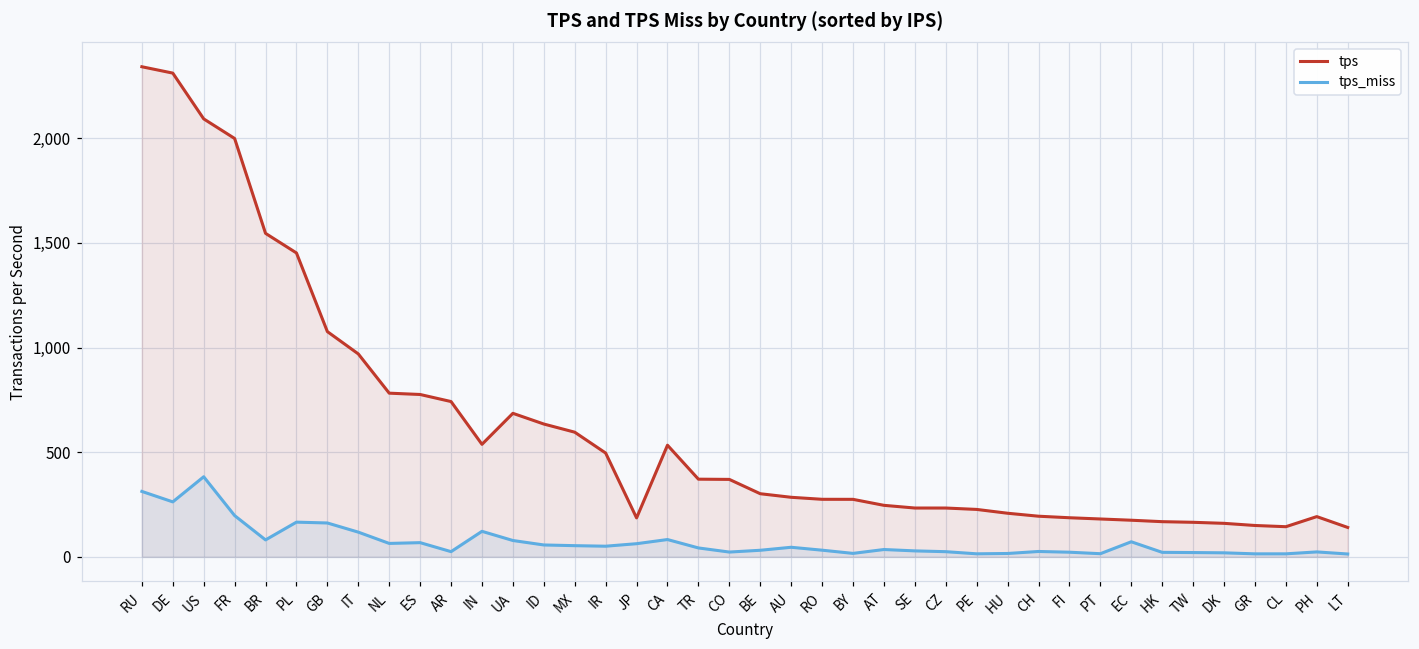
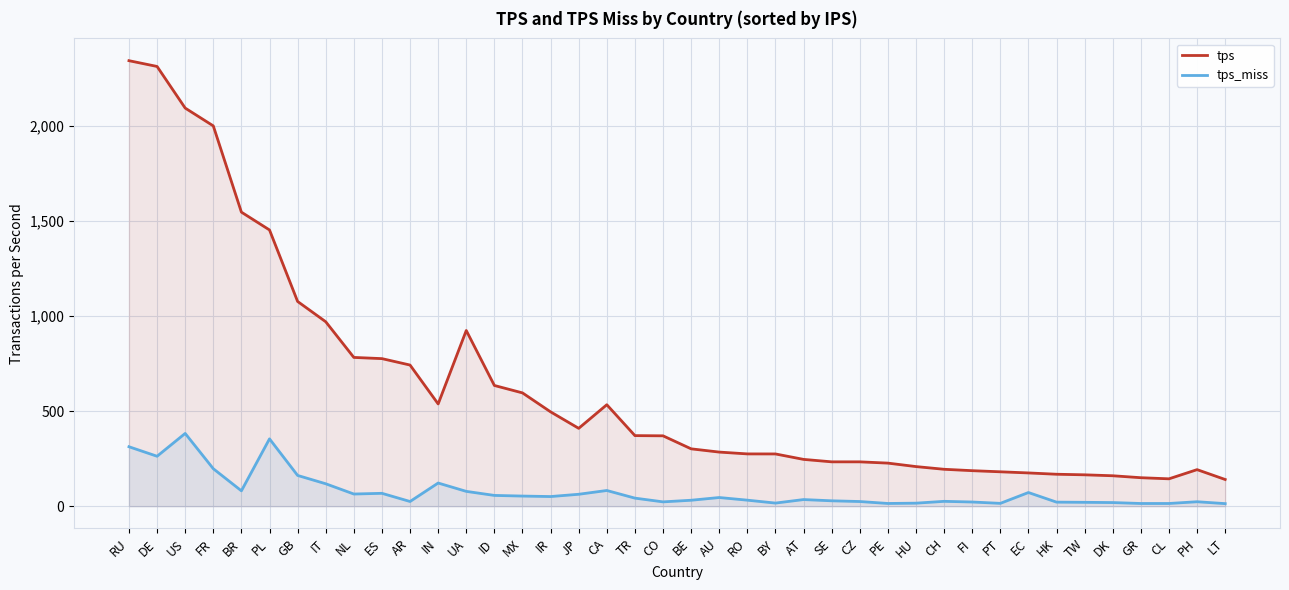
  {
    "tps": {
      "RU": "2,340",
      "DE": "2,310",
      "US": "2,090",
      "FR": "2,000",
      "BR": "1,550",
      "PL": "1,450",
      "GB": "1,080",
      "IT": "970",
      "NL": "780",
      "ES": "780",
      "AR": "740",
      "IN": "540",
-     "UA": "690",
+     "UA": "920",
      "ID": "630",
      "MX": "600",
      "IR": "500",
-     "JP": "190",
+     "JP": "410",
      "CA": "530",
      "TR": "370",
      "CO": "370",
      "BE": "300",
      "AU": "280",
      "RO": "270",
      "BY": "270",
      "AT": "250",
      "SE": "230",
      "CZ": "230",
      "PE": "230",
      "HU": "210",
      "CH": "190",
      "FI": "190",
      "PT": "180",
      "EC": "170",
      "HK": "170",
      "TW": "160",
      "DK": "160",
      "GR": "150",
      "CL": "140",
      "PH": "190",
      "LT": "140"
    },
    "tps_miss": {
      "RU": "310",
      "DE": "260",
      "US": "380",
      "FR": "200",
      "BR": "80",
-     "PL": "170",
+     "PL": "350",
      "GB": "160",
      "IT": "120",
      "NL": "60",
      "ES": "70",
      "AR": "20",
      "IN": "120",
      "UA": "80",
      "ID": "60",
      "MX": "50",
      "IR": "50",
      "JP": "60",
      "CA": "80",
      "TR": "40",
      "CO": "20",
      "BE": "30",
      "AU": "50",
      "RO": "30",
      "BY": "20",
      "AT": "30",
      "SE": "30",
      "CZ": "20",
      "PE": "10",
      "HU": "20",
      "CH": "30",
      "FI": "20",
      "PT": "10",
      "EC": "70",
      "HK": "20",
      "TW": "20",
      "DK": "20",
      "GR": "10",
      "CL": "10",
      "PH": "20",
      "LT": "10"
    }
  }
